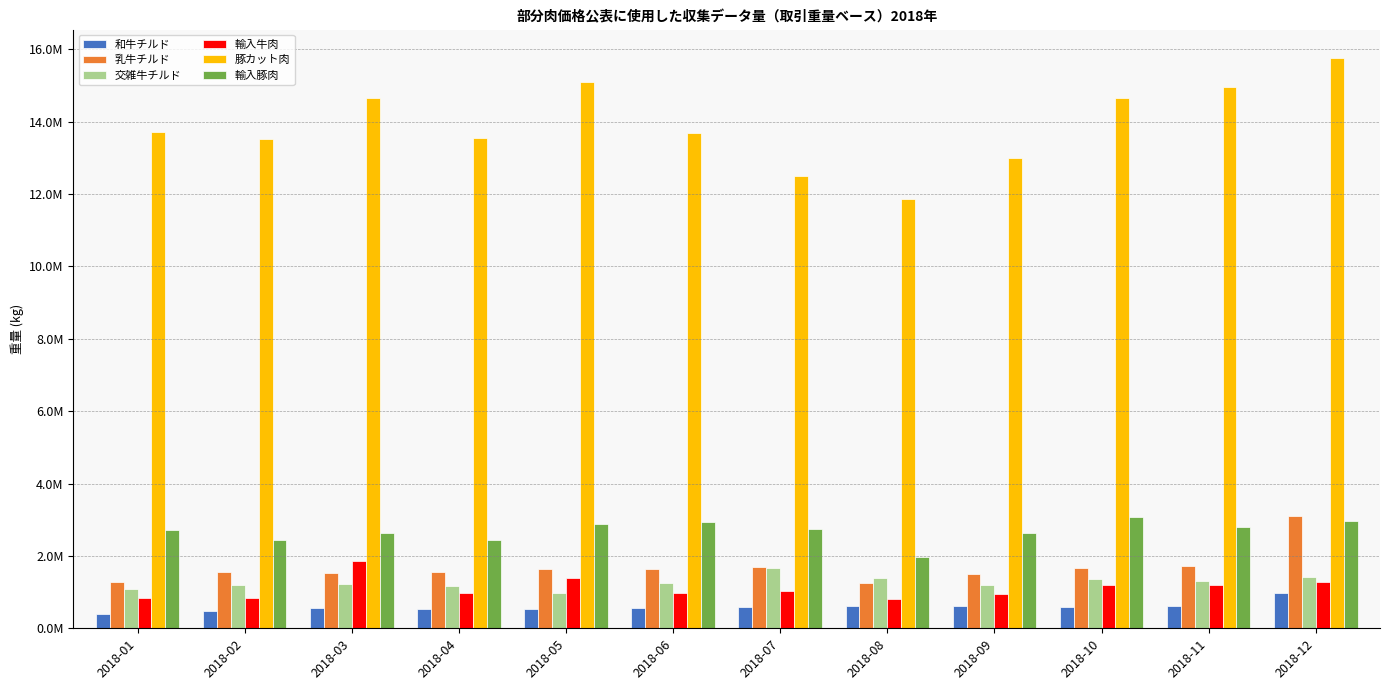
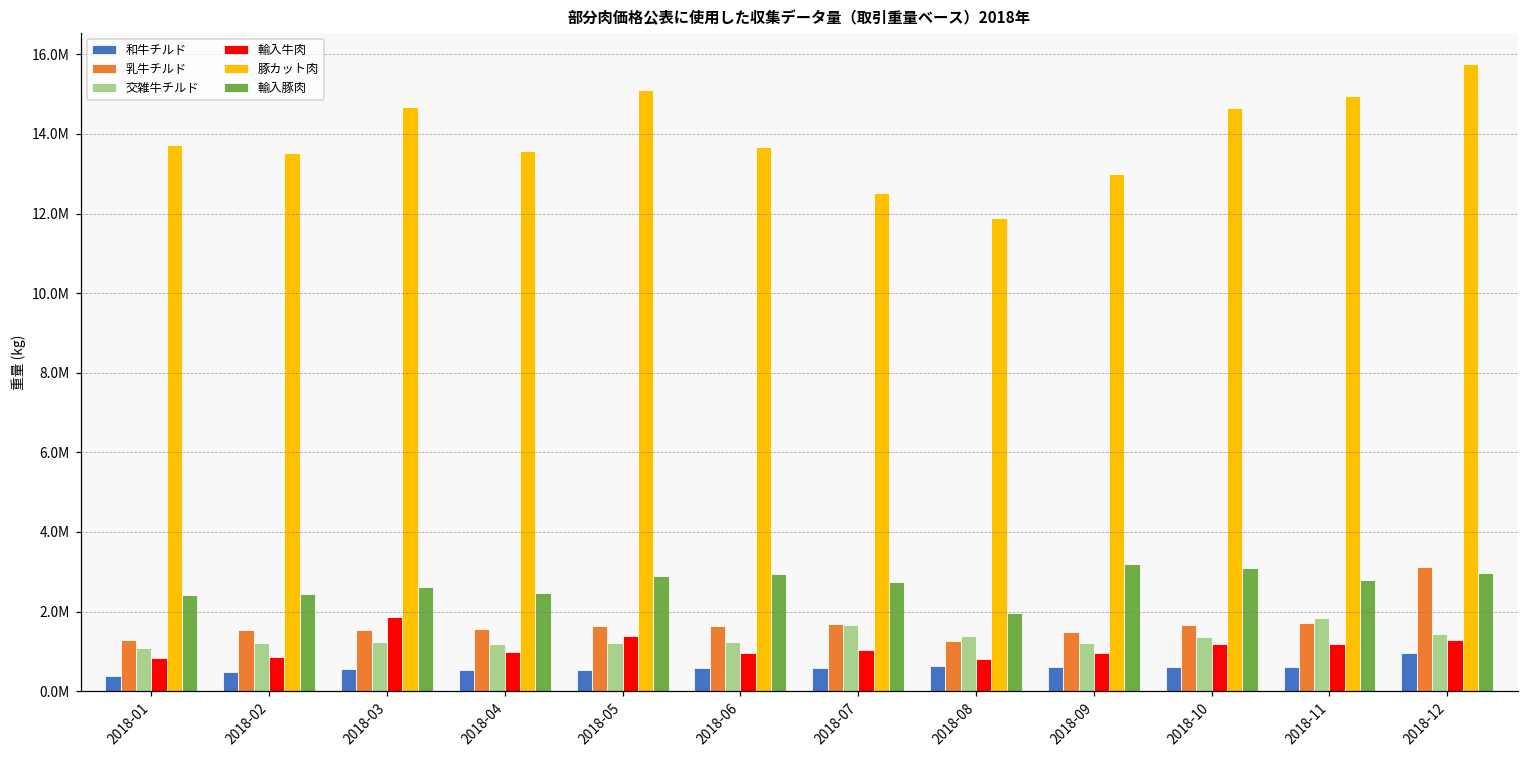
  {
    "和牛チルド": {
      "2018-01": 400000,
      "2018-02": 500000,
      "2018-03": 500000,
      "2018-04": 500000,
      "2018-05": 500000,
      "2018-06": 600000,
      "2018-07": 600000,
      "2018-08": 600000,
      "2018-09": 600000,
      "2018-10": 600000,
      "2018-11": 600000,
      "2018-12": 1000000
    },
    "乳牛チルド": {
      "2018-01": 1300000,
      "2018-02": 1500000,
      "2018-03": 1500000,
      "2018-04": 1600000,
      "2018-05": 1600000,
      "2018-06": 1600000,
      "2018-07": 1700000,
      "2018-08": 1200000,
      "2018-09": 1500000,
      "2018-10": 1700000,
      "2018-11": 1700000,
      "2018-12": 3100000
    },
    "交雑牛チルド": {
      "2018-01": 1100000,
      "2018-02": 1200000,
      "2018-03": 1200000,
      "2018-04": 1200000,
-     "2018-05": 1000000,
+     "2018-05": 1200000,
      "2018-06": 1200000,
      "2018-07": 1700000,
      "2018-08": 1400000,
      "2018-09": 1200000,
      "2018-10": 1400000,
-     "2018-11": 1300000,
+     "2018-11": 1800000,
      "2018-12": 1400000
    },
    "輸入牛肉": {
      "2018-01": 800000,
      "2018-02": 800000,
      "2018-03": 1900000,
      "2018-04": 1000000,
      "2018-05": 1400000,
      "2018-06": 1000000,
      "2018-07": 1000000,
      "2018-08": 800000,
      "2018-09": 900000,
      "2018-10": 1200000,
      "2018-11": 1200000,
      "2018-12": 1300000
    },
    "豚カット肉": {
      "2018-01": 13700000,
      "2018-02": 13500000,
      "2018-03": 14700000,
      "2018-04": 13600000,
      "2018-05": 15100000,
      "2018-06": 13700000,
      "2018-07": 12500000,
      "2018-08": 11900000,
      "2018-09": 13000000,
      "2018-10": 14700000,
      "2018-11": 15000000,
      "2018-12": 15800000
    },
    "輸入豚肉": {
-     "2018-01": 2700000,
+     "2018-01": 2400000,
      "2018-02": 2400000,
      "2018-03": 2600000,
      "2018-04": 2500000,
      "2018-05": 2900000,
      "2018-06": 3000000,
      "2018-07": 2800000,
      "2018-08": 2000000,
-     "2018-09": 2600000,
+     "2018-09": 3200000,
      "2018-10": 3100000,
      "2018-11": 2800000,
      "2018-12": 3000000
    }
  }
